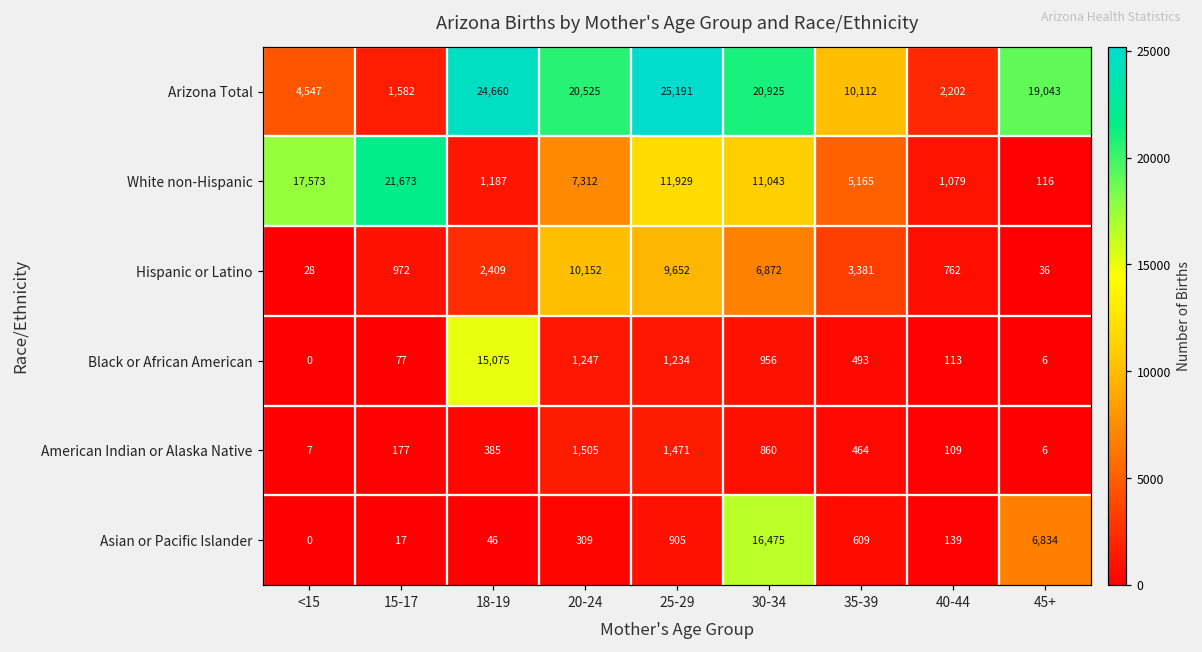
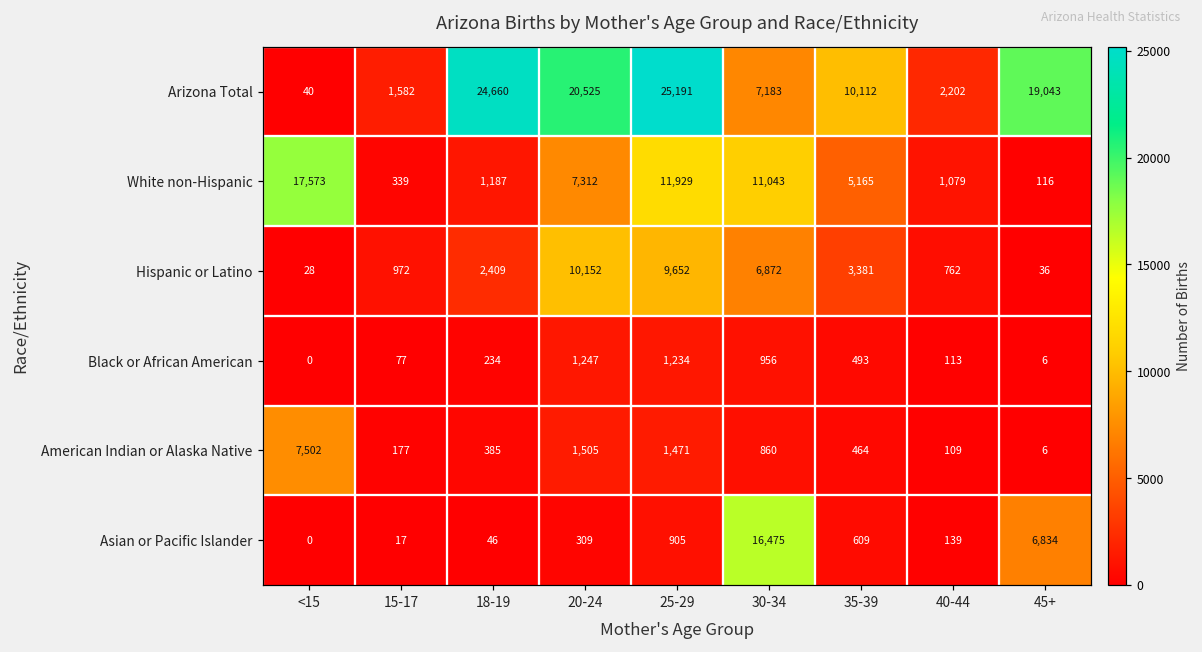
  {
    "Arizona Total": {
-     "<15": "4,547",
+     "<15": "40",
      "15-17": "1,582",
      "18-19": "24,660",
      "20-24": "20,525",
      "25-29": "25,191",
-     "30-34": "20,925",
+     "30-34": "7,183",
      "35-39": "10,112",
      "40-44": "2,202",
      "45+": "19,043"
    },
    "White non-Hispanic": {
      "<15": "17,573",
-     "15-17": "21,673",
+     "15-17": "339",
      "18-19": "1,187",
      "20-24": "7,312",
      "25-29": "11,929",
      "30-34": "11,043",
      "35-39": "5,165",
      "40-44": "1,079",
      "45+": "116"
    },
    "Hispanic or Latino": {
      "<15": "28",
      "15-17": "972",
      "18-19": "2,409",
      "20-24": "10,152",
      "25-29": "9,652",
      "30-34": "6,872",
      "35-39": "3,381",
      "40-44": "762",
      "45+": "36"
    },
    "Black or African American": {
      "<15": "0",
      "15-17": "77",
-     "18-19": "15,075",
+     "18-19": "234",
      "20-24": "1,247",
      "25-29": "1,234",
      "30-34": "956",
      "35-39": "493",
      "40-44": "113",
      "45+": "6"
    },
    "American Indian or Alaska Native": {
-     "<15": "7",
+     "<15": "7,502",
      "15-17": "177",
      "18-19": "385",
      "20-24": "1,505",
      "25-29": "1,471",
      "30-34": "860",
      "35-39": "464",
      "40-44": "109",
      "45+": "6"
    },
    "Asian or Pacific Islander": {
      "<15": "0",
      "15-17": "17",
      "18-19": "46",
      "20-24": "309",
      "25-29": "905",
      "30-34": "16,475",
      "35-39": "609",
      "40-44": "139",
      "45+": "6,834"
    }
  }
